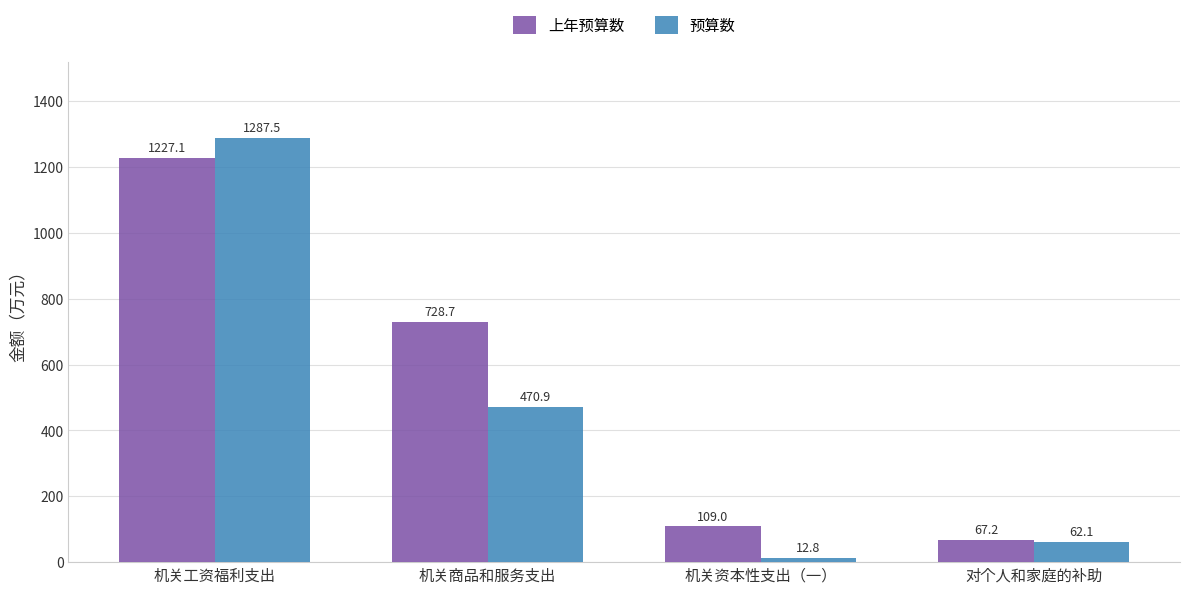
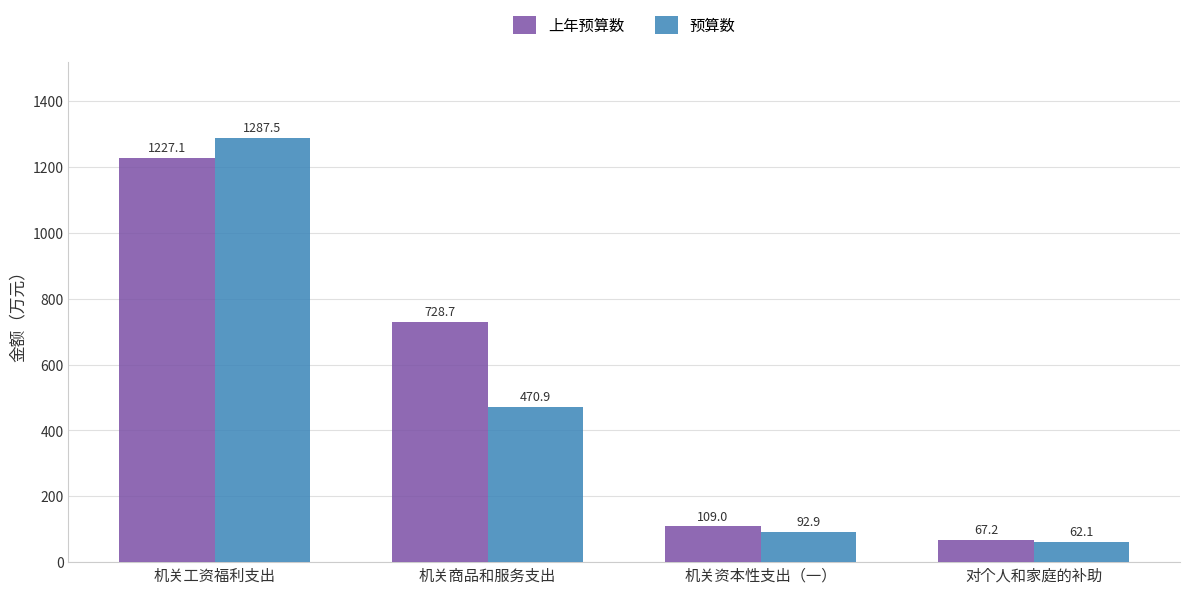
  {
    "上年预算数": {
      "机关工资福利支出": 1227.1,
      "机关商品和服务支出": 728.7,
      "机关资本性支出（一）": 109.0,
      "对个人和家庭的补助": 67.2
    },
    "预算数": {
      "机关工资福利支出": 1287.5,
      "机关商品和服务支出": 470.9,
-     "机关资本性支出（一）": 12.8,
+     "机关资本性支出（一）": 92.9,
      "对个人和家庭的补助": 62.1
    }
  }
